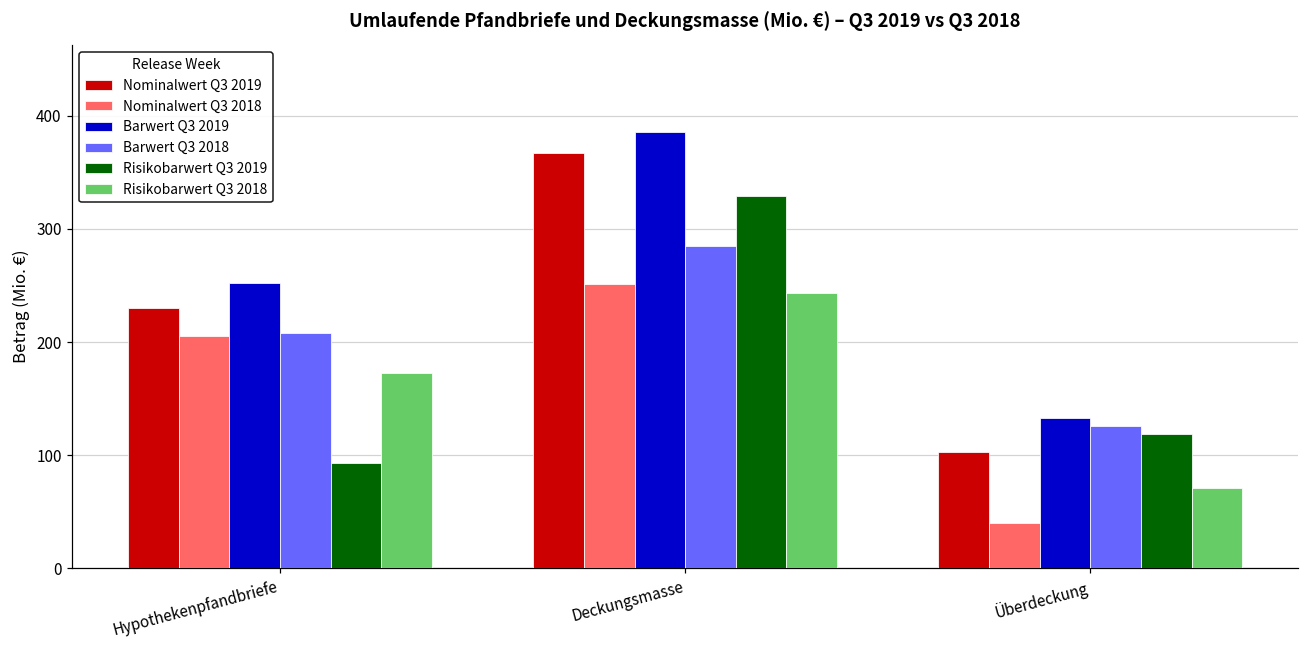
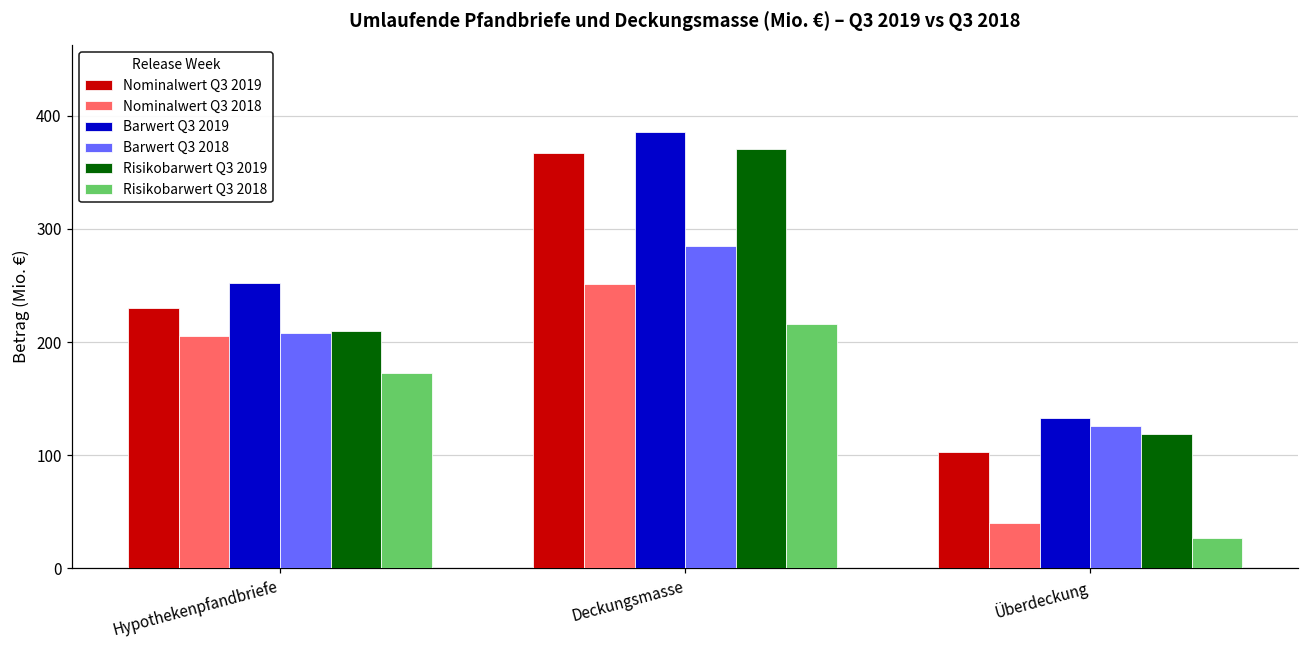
  {
    "Nominalwert Q3 2019": {
      "Hypothekenpfandbriefe": 230,
      "Deckungsmasse": 367,
      "Überdeckung": 103
    },
    "Nominalwert Q3 2018": {
      "Hypothekenpfandbriefe": 205,
      "Deckungsmasse": 251,
      "Überdeckung": 40
    },
    "Barwert Q3 2019": {
      "Hypothekenpfandbriefe": 253,
      "Deckungsmasse": 385,
      "Überdeckung": 133
    },
    "Barwert Q3 2018": {
      "Hypothekenpfandbriefe": 208,
      "Deckungsmasse": 285,
      "Überdeckung": 125
    },
    "Risikobarwert Q3 2019": {
-     "Hypothekenpfandbriefe": 93,
-     "Deckungsmasse": 329,
+     "Hypothekenpfandbriefe": 210,
+     "Deckungsmasse": 371,
      "Überdeckung": 119
    },
    "Risikobarwert Q3 2018": {
      "Hypothekenpfandbriefe": 173,
-     "Deckungsmasse": 243,
-     "Überdeckung": 71
+     "Deckungsmasse": 216,
+     "Überdeckung": 27
    }
  }
